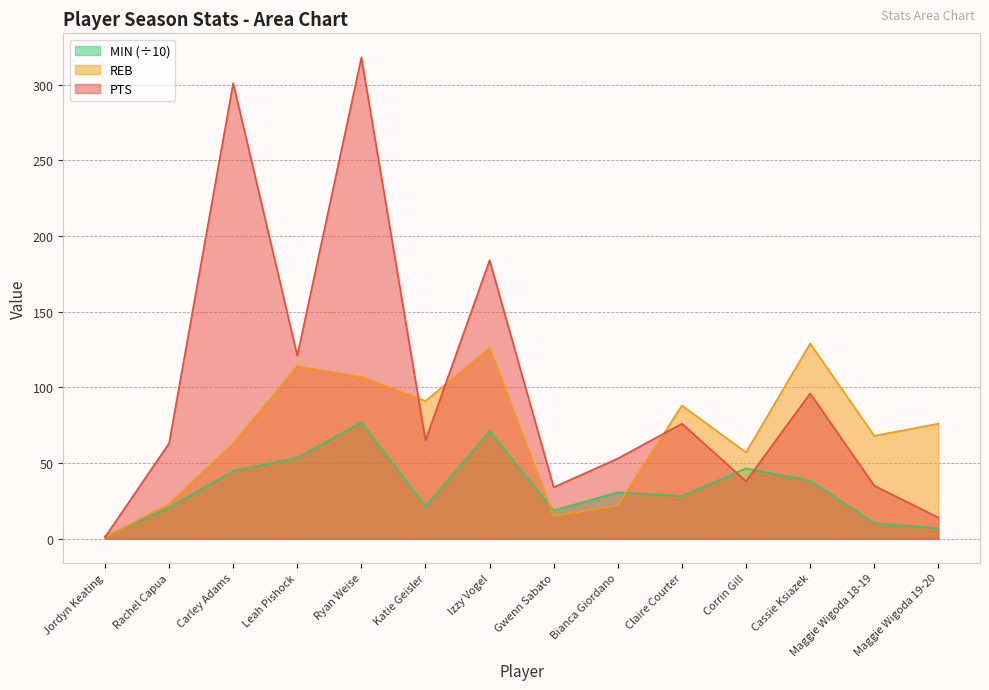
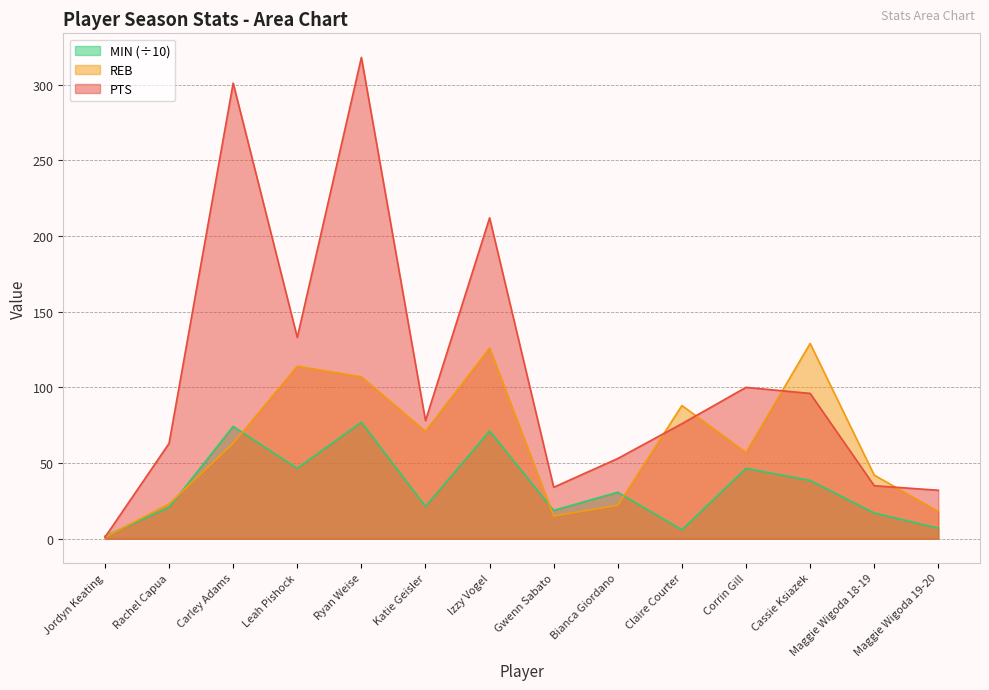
  {
    "MIN (÷10)": {
      "Rachel Capua": 21,
-     "Carley Adams": 45,
-     "Leah Pishock": 54,
+     "Carley Adams": 74,
+     "Leah Pishock": 47,
      "Ryan Weise": 77,
      "Katie Geisler": 21,
      "Izzy Vogel": 71,
      "Gwenn Sabato": 19,
      "Bianca Giordano": 31,
-     "Claire Courter": 28,
+     "Claire Courter": 6,
      "Corrin Gill": 47,
      "Cassie Ksiazek": 39,
-     "Maggie Wigoda 18-19": 10,
+     "Maggie Wigoda 18-19": 17,
      "Maggie Wigoda 19-20": 7
    },
    "REB": {
      "Rachel Capua": 23,
      "Carley Adams": 63,
      "Leah Pishock": 114,
      "Ryan Weise": 107,
-     "Katie Geisler": 91,
+     "Katie Geisler": 71,
      "Izzy Vogel": 126,
      "Gwenn Sabato": 15,
      "Bianca Giordano": 22,
      "Claire Courter": 88,
      "Corrin Gill": 57,
      "Cassie Ksiazek": 129,
-     "Maggie Wigoda 18-19": 68,
-     "Maggie Wigoda 19-20": 76
+     "Maggie Wigoda 18-19": 42,
+     "Maggie Wigoda 19-20": 18
    },
    "PTS": {
      "Rachel Capua": 63,
      "Carley Adams": 301,
-     "Leah Pishock": 121,
+     "Leah Pishock": 133,
      "Ryan Weise": 318,
-     "Katie Geisler": 65,
-     "Izzy Vogel": 184,
+     "Katie Geisler": 78,
+     "Izzy Vogel": 212,
      "Gwenn Sabato": 34,
      "Bianca Giordano": 53,
      "Claire Courter": 76,
-     "Corrin Gill": 38,
+     "Corrin Gill": 100,
      "Cassie Ksiazek": 96,
      "Maggie Wigoda 18-19": 35,
-     "Maggie Wigoda 19-20": 14
+     "Maggie Wigoda 19-20": 32
    }
  }
